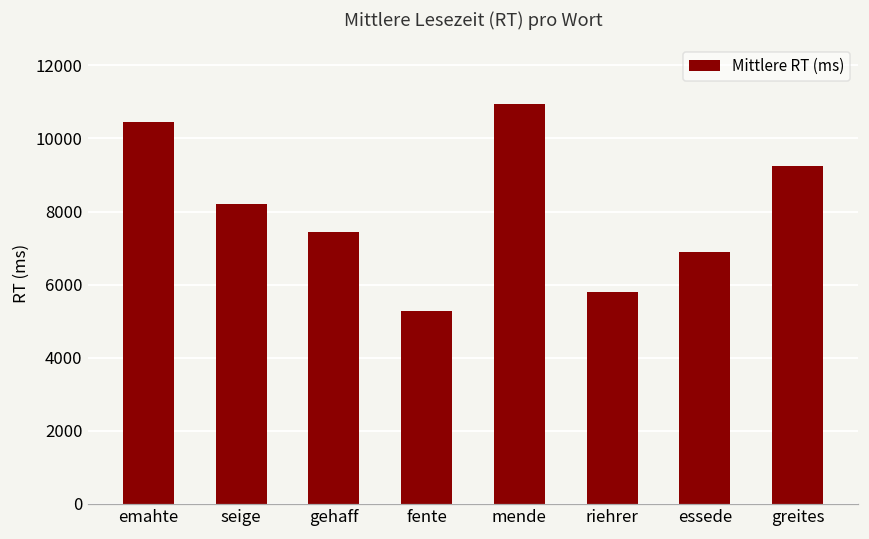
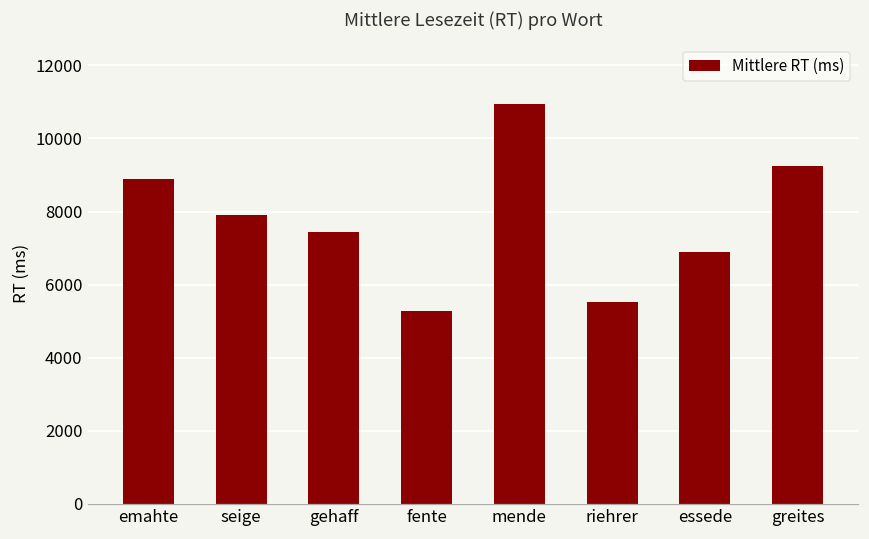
  {
-   "emahte": 10400,
-   "seige": 8200,
+   "emahte": 8900,
+   "seige": 7900,
    "gehaff": 7400,
    "fente": 5300,
    "mende": 10900,
-   "riehrer": 5800,
+   "riehrer": 5500,
    "essede": 6900,
    "greites": 9200
  }
